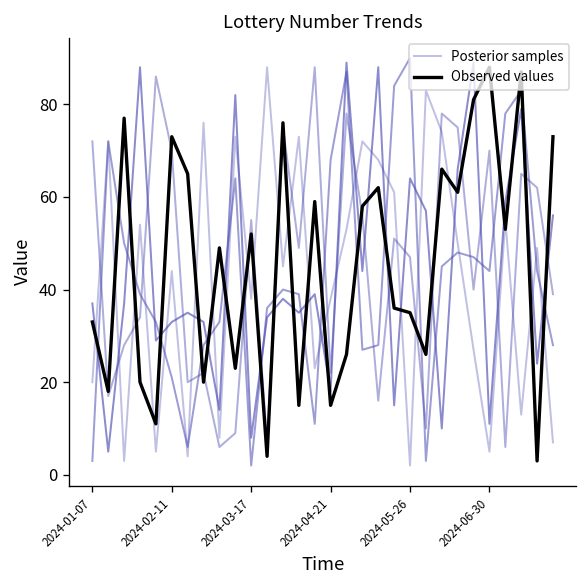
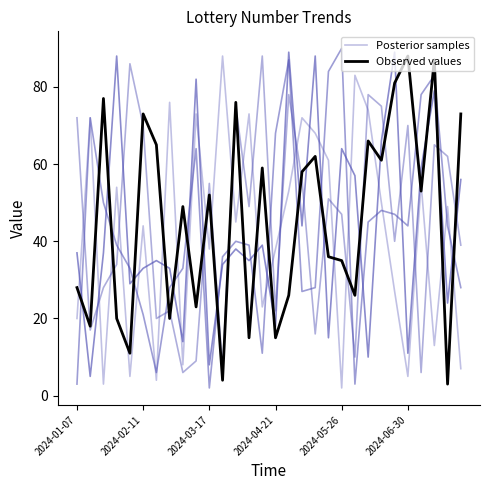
  {
    "Observed values": {
-     "2024-01-07": 33,
+     "2024-01-07": 28,
      "2024-02-11": 73,
      "2024-03-17": 52,
      "2024-04-21": 15,
      "2024-05-26": 35
    }
  }
